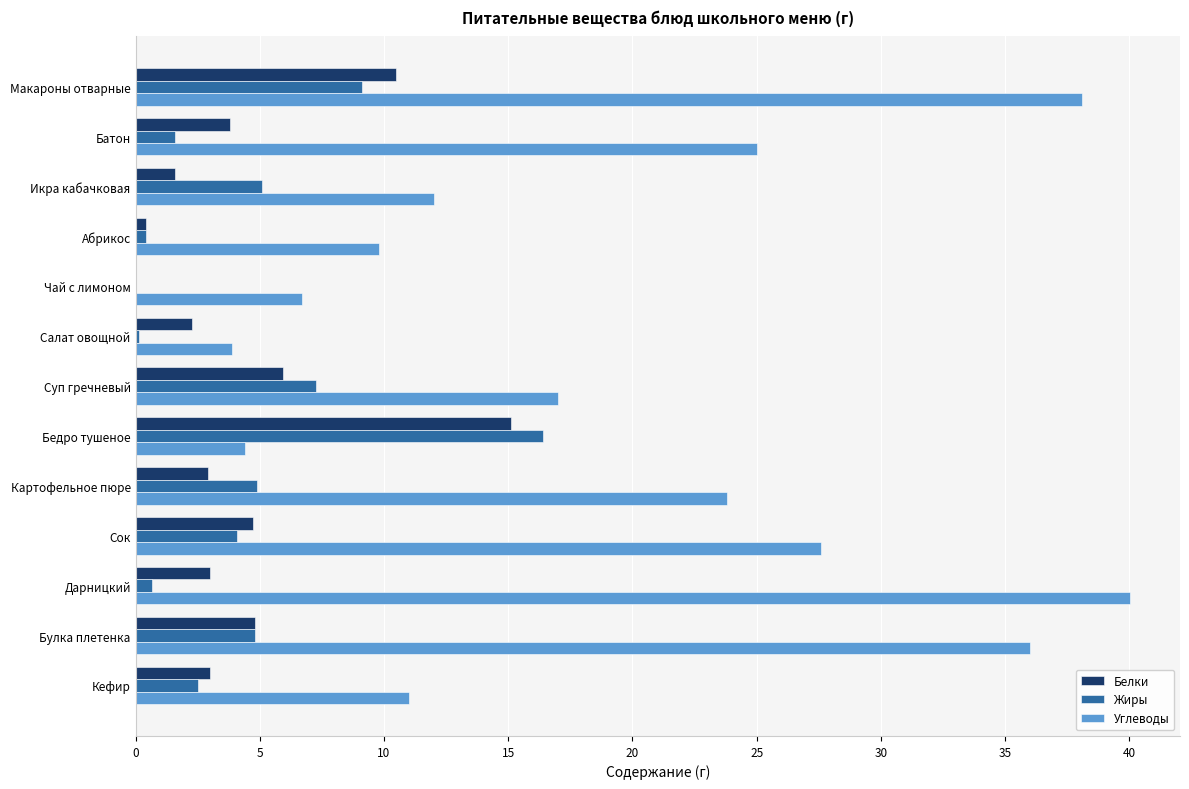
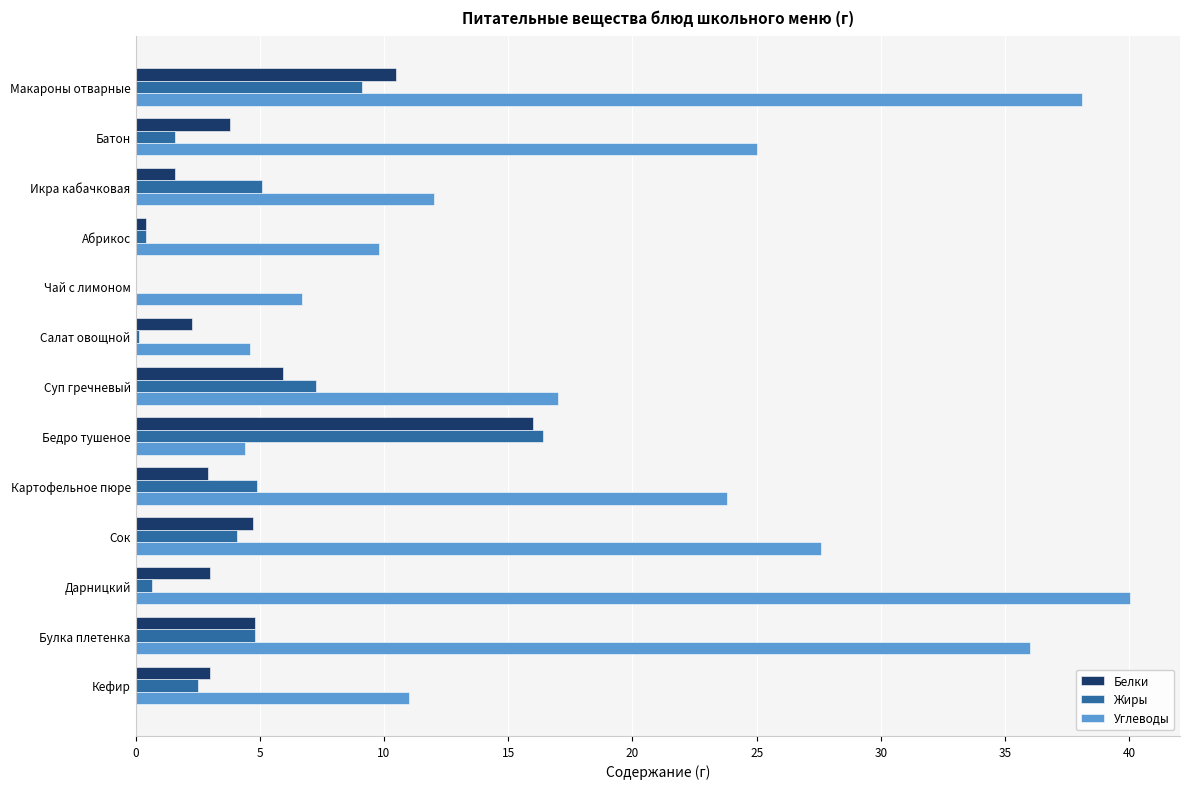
  {
    "Белки": {
      "Макароны отварные": 10.5,
      "Батон": 3.8,
      "Икра кабачковая": 1.6,
      "Абрикос": 0.4,
      "Салат овощной": 2.3,
      "Суп гречневый": 5.9,
-     "Бедро тушеное": 15.1,
+     "Бедро тушеное": 16.0,
      "Картофельное пюре": 2.9,
      "Сок": 4.7,
      "Дарницкий": 3.0,
      "Булка плетенка": 4.8,
      "Кефир": 3.0
    },
    "Жиры": {
      "Макароны отварные": 9.1,
      "Батон": 1.6,
      "Икра кабачковая": 5.1,
      "Абрикос": 0.4,
      "Чай с лимоном": 0.0,
      "Салат овощной": 0.1,
      "Суп гречневый": 7.3,
      "Бедро тушеное": 16.4,
      "Картофельное пюре": 4.9,
      "Сок": 4.1,
      "Дарницкий": 0.7,
      "Булка плетенка": 4.8,
      "Кефир": 2.5
    },
    "Углеводы": {
      "Макароны отварные": 38.1,
      "Батон": 25.0,
      "Икра кабачковая": 12.0,
      "Абрикос": 9.8,
      "Чай с лимоном": 6.7,
-     "Салат овощной": 3.9,
+     "Салат овощной": 4.6,
      "Суп гречневый": 17.0,
      "Бедро тушеное": 4.4,
      "Картофельное пюре": 23.8,
      "Сок": 27.6,
      "Дарницкий": 40.0,
      "Булка плетенка": 36.0,
      "Кефир": 11.0
    }
  }
